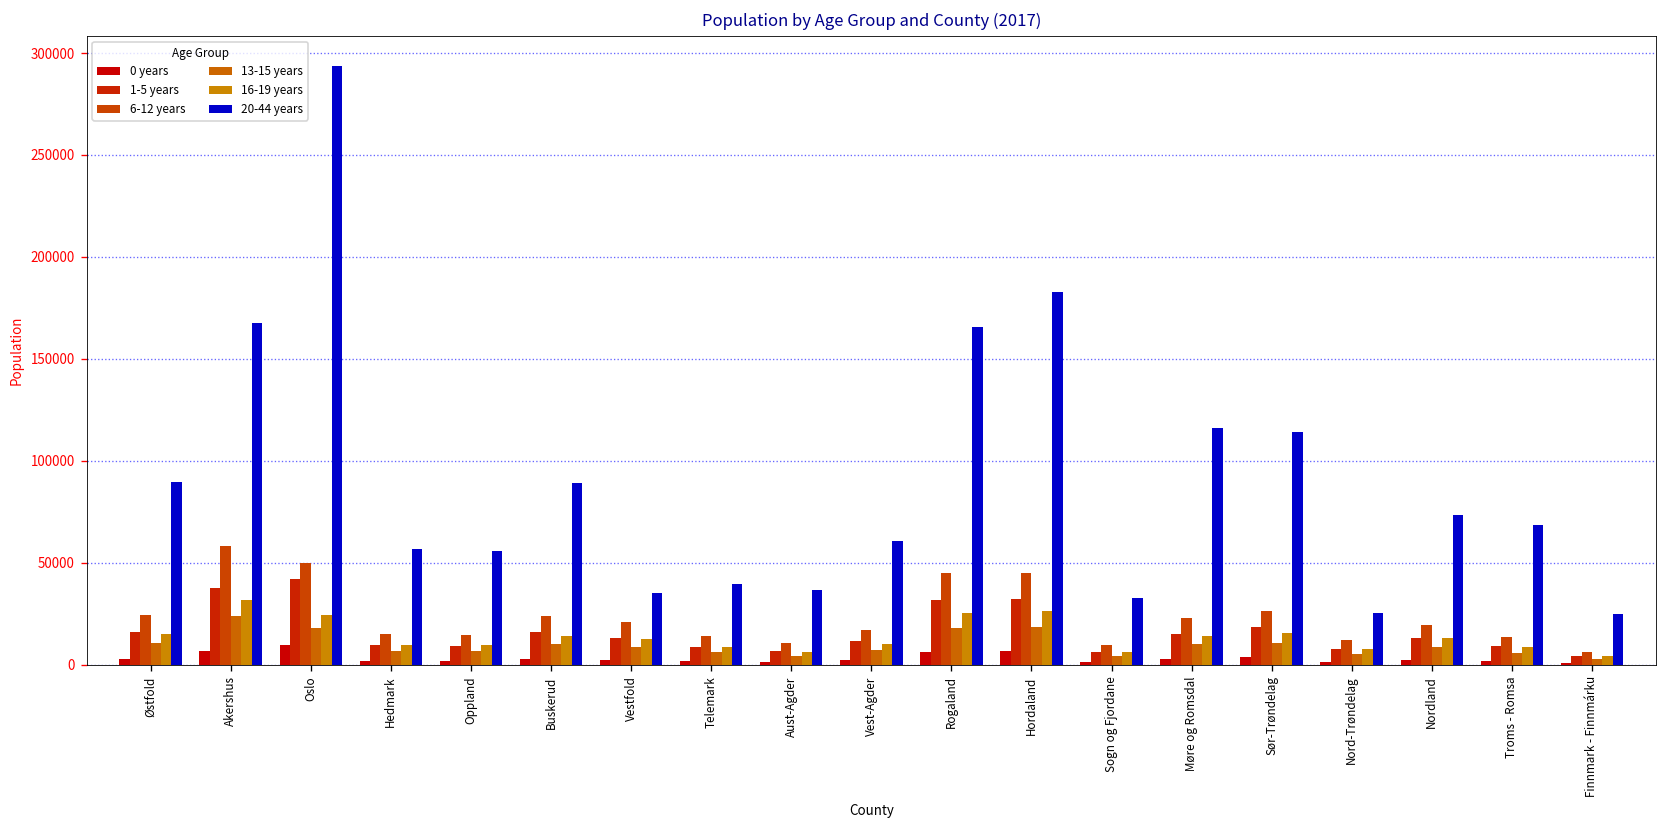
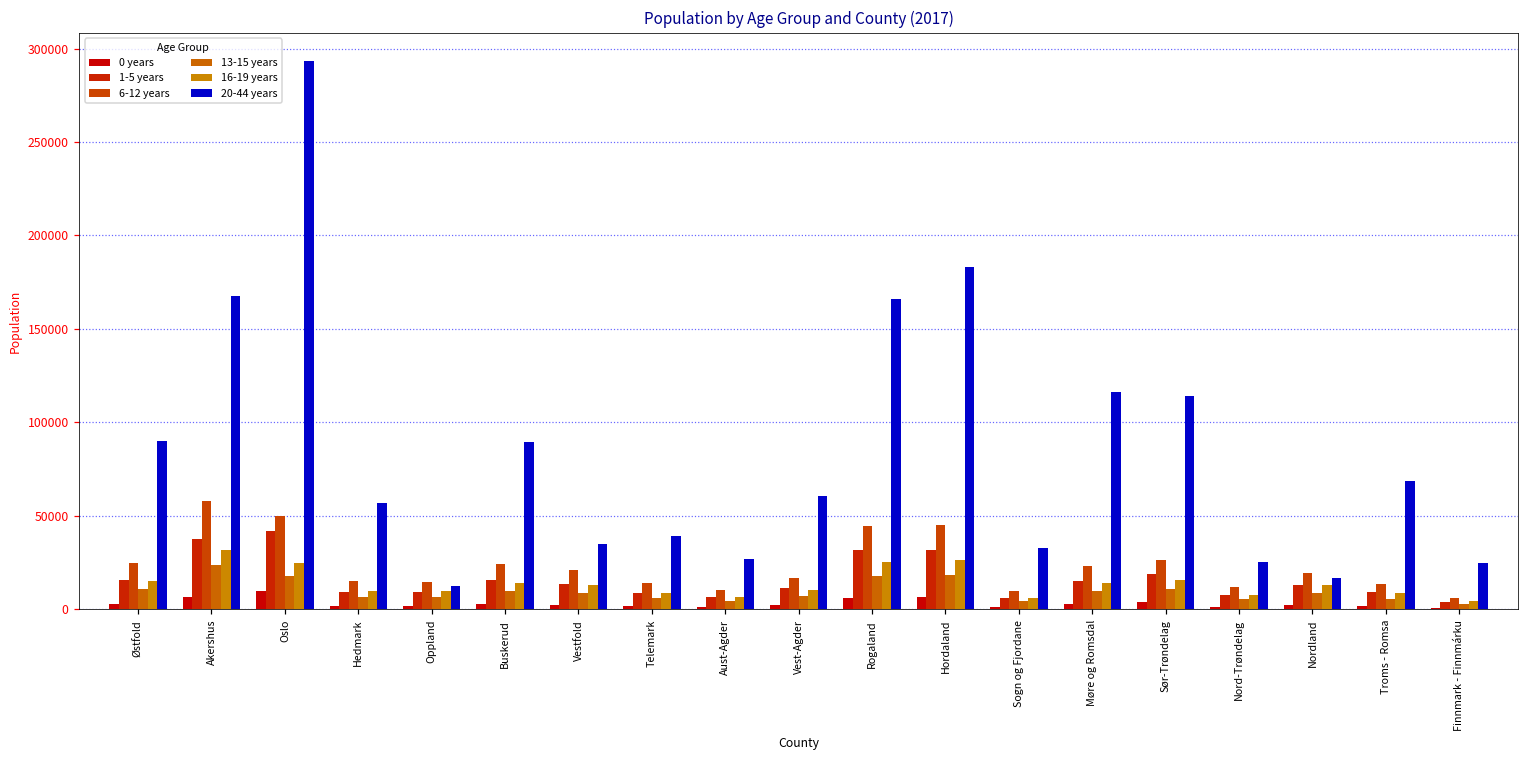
  {
    "20-44 years": {
      "Østfold": 90000,
      "Akershus": 167000,
      "Oslo": 294000,
      "Hedmark": 57000,
-     "Oppland": 56000,
+     "Oppland": 13000,
      "Buskerud": 89000,
      "Vestfold": 35000,
      "Telemark": 39000,
-     "Aust-Agder": 37000,
+     "Aust-Agder": 27000,
      "Vest-Agder": 61000,
      "Rogaland": 166000,
      "Hordaland": 183000,
      "Sogn og Fjordane": 33000,
      "Møre og Romsdal": 116000,
      "Sør-Trøndelag": 114000,
      "Nord-Trøndelag": 25000,
-     "Nordland": 73000,
+     "Nordland": 17000,
      "Troms - Romsa": 68000,
      "Finnmark - Finnmárku": 25000
    }
  }
